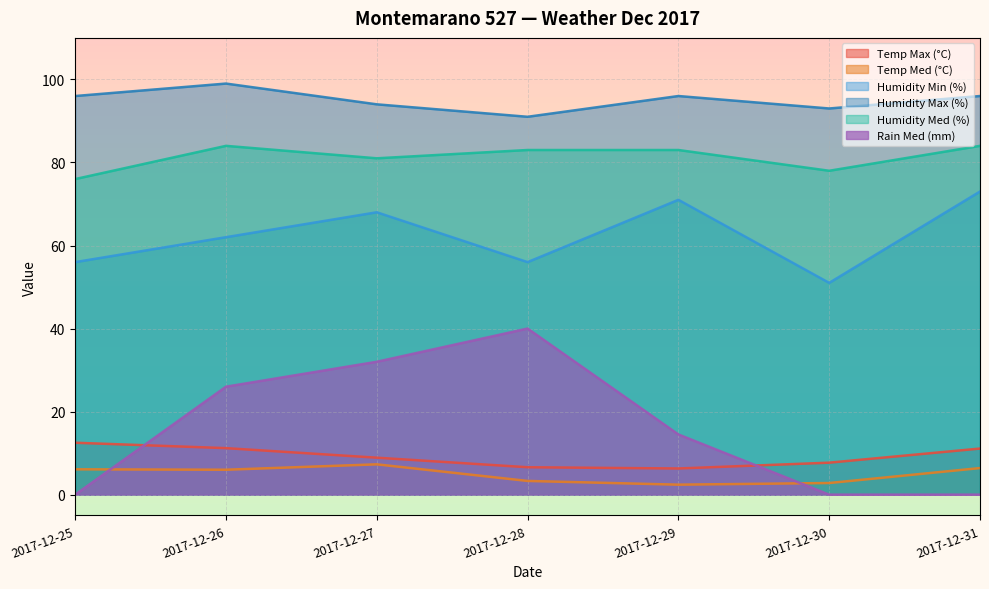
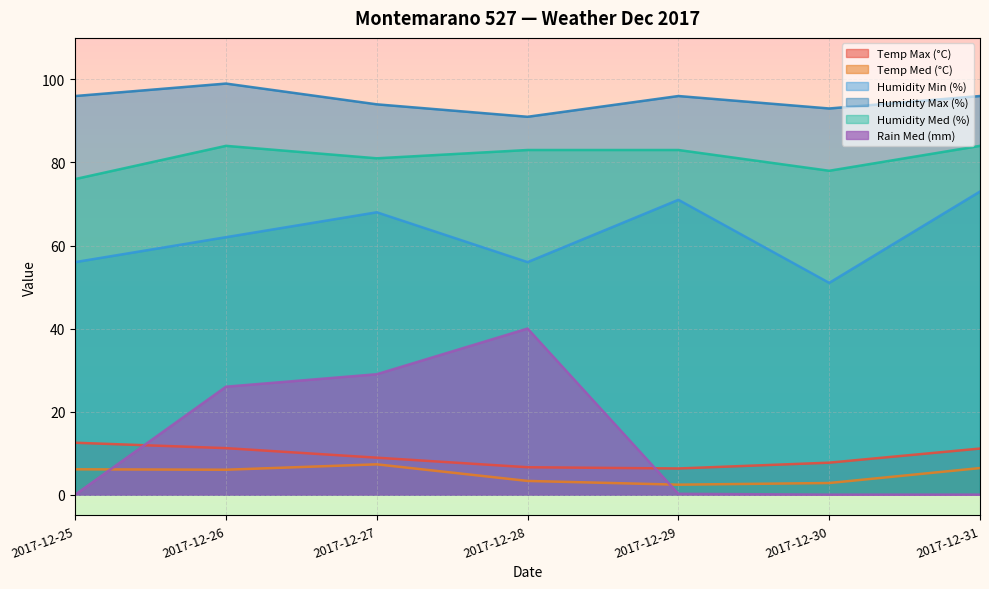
  {
    "Rain Med (mm)": {
      "2017-12-25": 0,
      "2017-12-26": 26,
-     "2017-12-27": 32,
+     "2017-12-27": 29,
      "2017-12-28": 40,
-     "2017-12-29": 15,
+     "2017-12-29": 0,
      "2017-12-30": 0,
      "2017-12-31": 0
    }
  }
